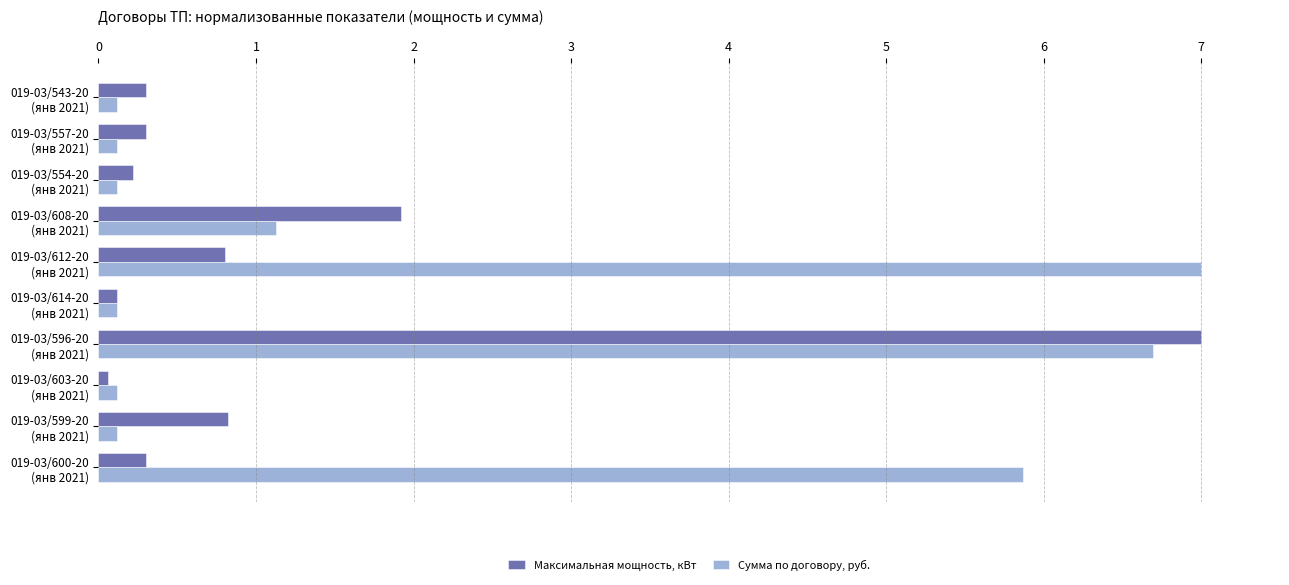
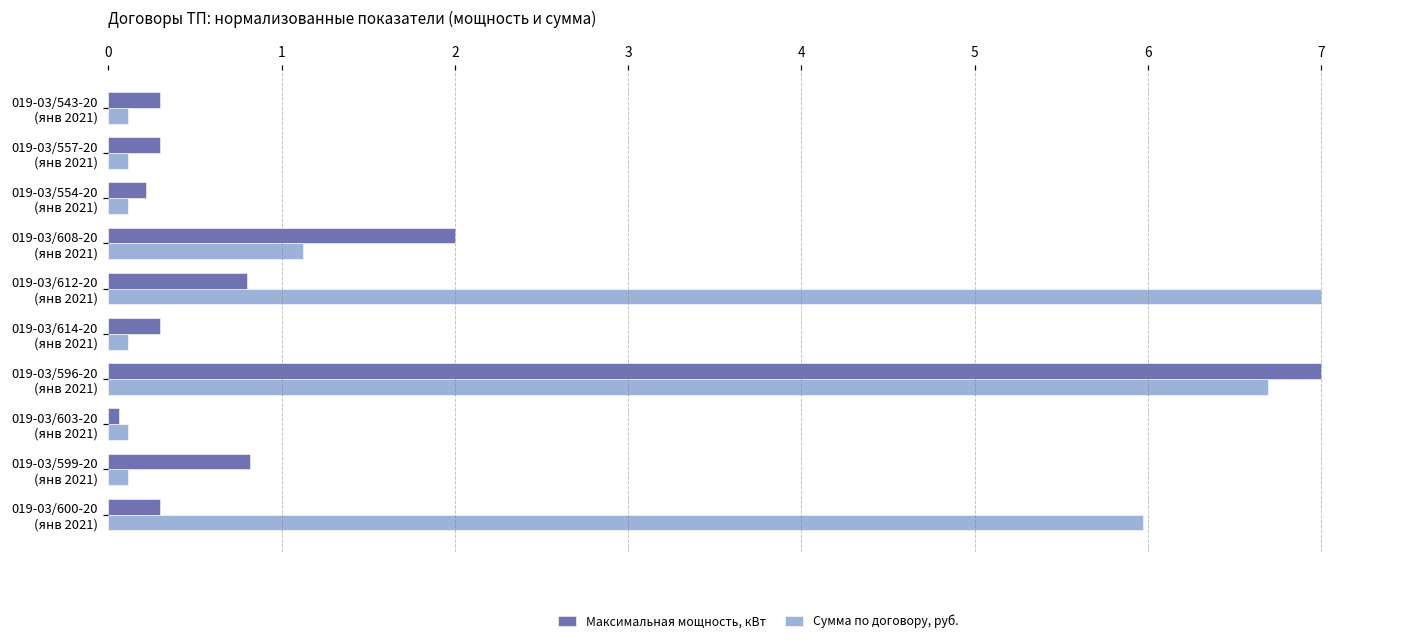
  {
    "Максимальная мощность, кВт": {
      "019-03/543-20 (янв 2021)": 0.30,
      "019-03/557-20 (янв 2021)": 0.30,
      "019-03/554-20 (янв 2021)": 0.22,
-     "019-03/608-20 (янв 2021)": 1.92,
+     "019-03/608-20 (янв 2021)": 2.00,
      "019-03/612-20 (янв 2021)": 0.80,
-     "019-03/614-20 (янв 2021)": 0.12,
+     "019-03/614-20 (янв 2021)": 0.30,
      "019-03/596-20 (янв 2021)": 7.00,
      "019-03/603-20 (янв 2021)": 0.06,
      "019-03/599-20 (янв 2021)": 0.82,
      "019-03/600-20 (янв 2021)": 0.30
    },
    "Сумма по договору, руб.": {
      "019-03/543-20 (янв 2021)": 0.12,
      "019-03/557-20 (янв 2021)": 0.12,
      "019-03/554-20 (янв 2021)": 0.12,
      "019-03/608-20 (янв 2021)": 1.12,
      "019-03/612-20 (янв 2021)": 7.00,
      "019-03/614-20 (янв 2021)": 0.12,
      "019-03/596-20 (янв 2021)": 6.69,
      "019-03/603-20 (янв 2021)": 0.12,
      "019-03/599-20 (янв 2021)": 0.12,
-     "019-03/600-20 (янв 2021)": 5.87
+     "019-03/600-20 (янв 2021)": 5.97
    }
  }
